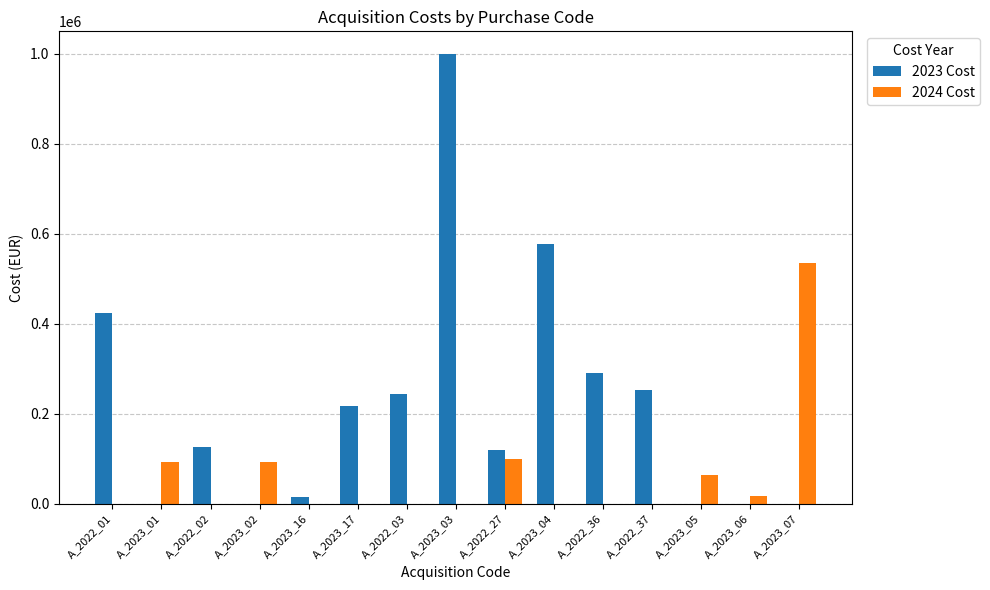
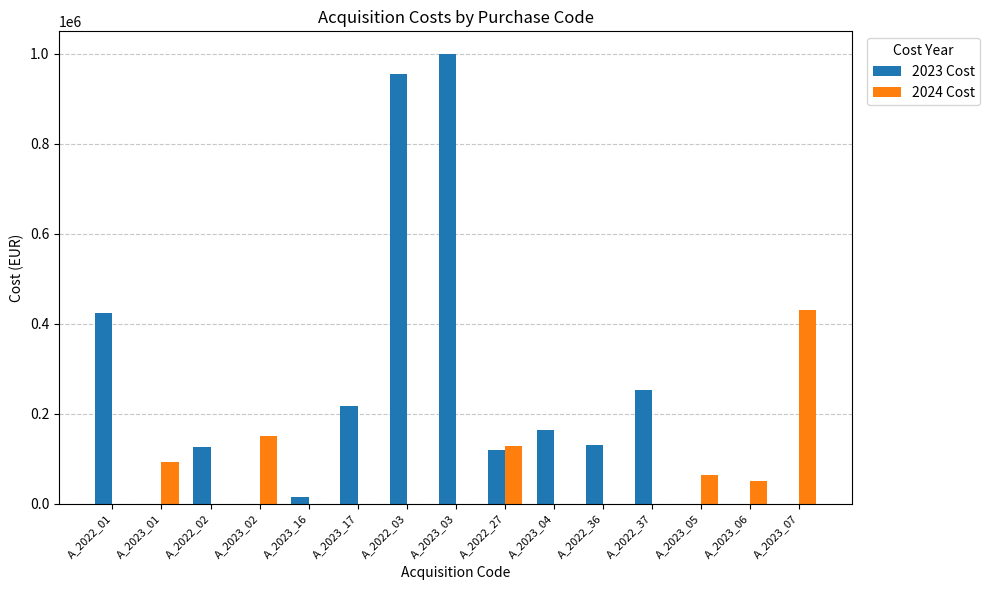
  {
    "2023 Cost": {
      "A_2022_01": 420000,
      "A_2023_01": 0,
      "A_2022_02": 130000,
      "A_2023_02": 0,
      "A_2023_16": 10000,
      "A_2023_17": 220000,
-     "A_2022_03": 240000,
+     "A_2022_03": 950000,
      "A_2023_03": 1000000,
      "A_2022_27": 120000,
-     "A_2023_04": 580000,
-     "A_2022_36": 290000,
+     "A_2023_04": 160000,
+     "A_2022_36": 130000,
      "A_2022_37": 250000,
      "A_2023_05": 0,
      "A_2023_06": 0,
      "A_2023_07": 0
    },
    "2024 Cost": {
      "A_2022_01": 0,
      "A_2023_01": 90000,
      "A_2022_02": 0,
-     "A_2023_02": 90000,
+     "A_2023_02": 150000,
      "A_2023_16": 0,
      "A_2023_17": 0,
      "A_2022_03": 0,
      "A_2023_03": 0,
-     "A_2022_27": 100000,
+     "A_2022_27": 130000,
      "A_2023_04": 0,
      "A_2022_36": 0,
      "A_2022_37": 0,
      "A_2023_05": 60000,
-     "A_2023_06": 20000,
-     "A_2023_07": 530000
+     "A_2023_06": 50000,
+     "A_2023_07": 430000
    }
  }
